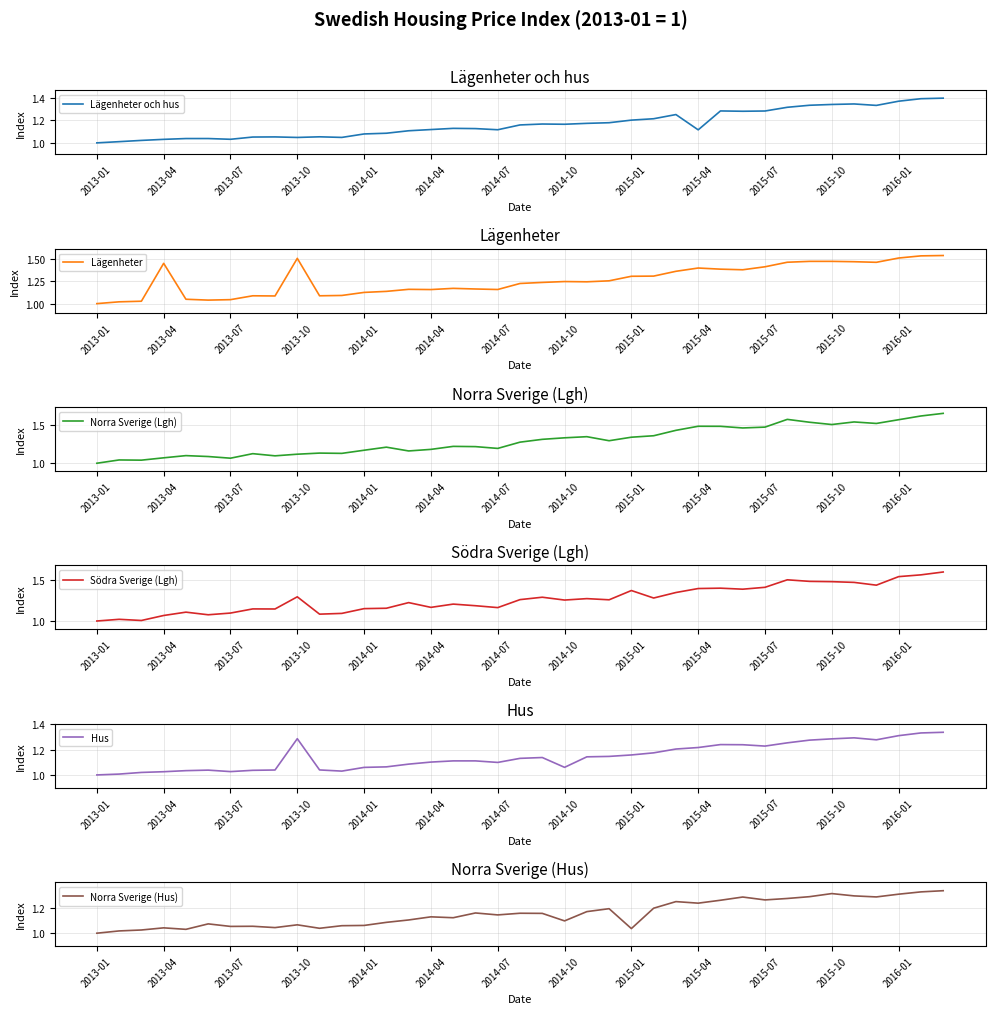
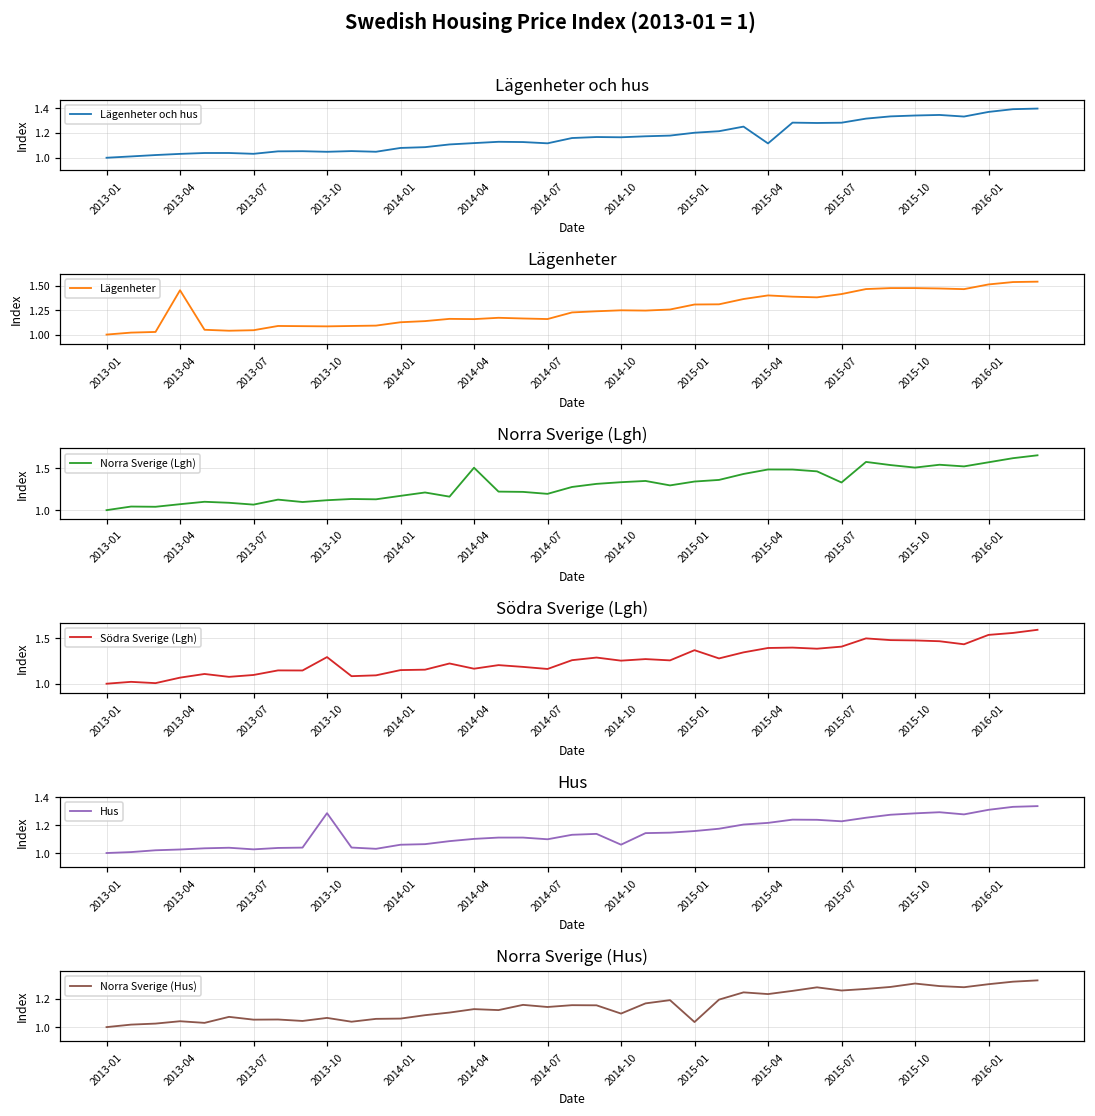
  {
    "Lägenheter och hus": {
      "2013-01": 1.00,
      "2013-04": 1.03,
      "2013-07": 1.03,
      "2013-10": 1.05,
      "2014-01": 1.08,
      "2014-04": 1.12,
      "2014-07": 1.12,
      "2014-10": 1.17,
      "2015-01": 1.20,
      "2015-04": 1.12,
      "2015-07": 1.28,
      "2015-10": 1.34,
      "2016-01": 1.37
    },
    "Lägenheter": {
      "2013-01": 1.0,
      "2013-04": 1.5,
      "2013-07": 1.0,
-     "2013-10": 1.5,
+     "2013-10": 1.1,
      "2014-01": 1.1,
      "2014-04": 1.2,
      "2014-07": 1.2,
      "2014-10": 1.2,
      "2015-01": 1.3,
      "2015-04": 1.4,
      "2015-07": 1.4,
      "2015-10": 1.5,
      "2016-01": 1.5
    },
    "Norra Sverige (Lgh)": {
      "2013-01": 1.0,
      "2013-04": 1.1,
      "2013-07": 1.1,
      "2013-10": 1.1,
      "2014-01": 1.2,
-     "2014-04": 1.2,
+     "2014-04": 1.5,
      "2014-07": 1.2,
      "2014-10": 1.3,
      "2015-01": 1.3,
      "2015-04": 1.5,
-     "2015-07": 1.5,
+     "2015-07": 1.3,
      "2015-10": 1.5,
      "2016-01": 1.6
    },
    "Södra Sverige (Lgh)": {
      "2013-01": 1.0,
      "2013-04": 1.1,
      "2013-07": 1.1,
      "2013-10": 1.3,
      "2014-01": 1.1,
      "2014-04": 1.2,
      "2014-07": 1.2,
      "2014-10": 1.3,
      "2015-01": 1.4,
      "2015-04": 1.4,
      "2015-07": 1.4,
      "2015-10": 1.5,
      "2016-01": 1.5
    },
    "Hus": {
      "2013-01": 1.00,
      "2013-04": 1.03,
      "2013-07": 1.03,
      "2013-10": 1.29,
      "2014-01": 1.06,
      "2014-04": 1.10,
      "2014-07": 1.10,
      "2014-10": 1.06,
      "2015-01": 1.16,
      "2015-04": 1.22,
      "2015-07": 1.23,
      "2015-10": 1.28,
      "2016-01": 1.31
    },
    "Norra Sverige (Hus)": {
      "2013-01": 1.00,
      "2013-04": 1.04,
      "2013-07": 1.05,
      "2013-10": 1.07,
      "2014-01": 1.06,
      "2014-04": 1.13,
      "2014-07": 1.14,
      "2014-10": 1.10,
      "2015-01": 1.04,
      "2015-04": 1.23,
      "2015-07": 1.26,
      "2015-10": 1.31,
      "2016-01": 1.30
    }
  }
